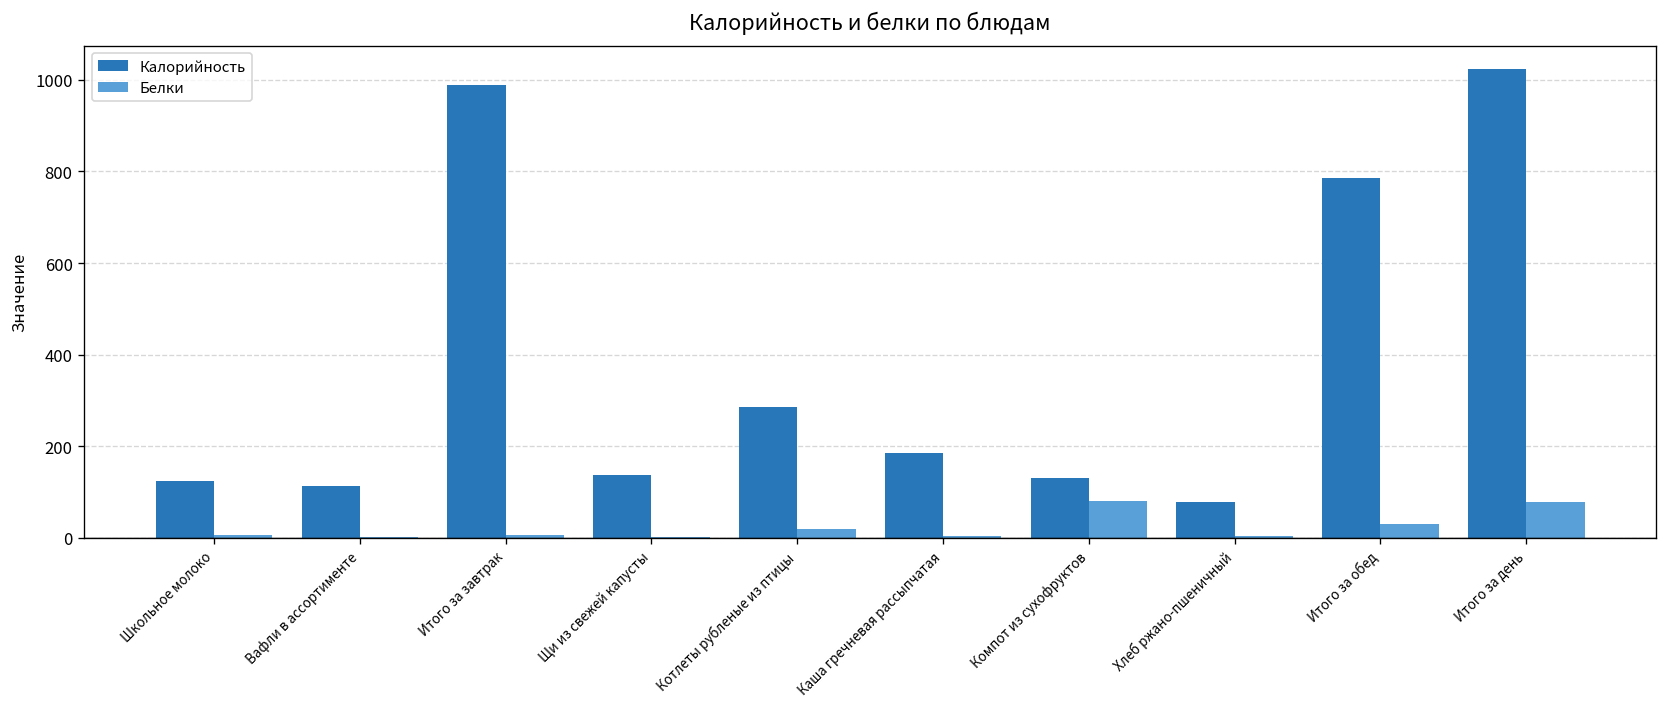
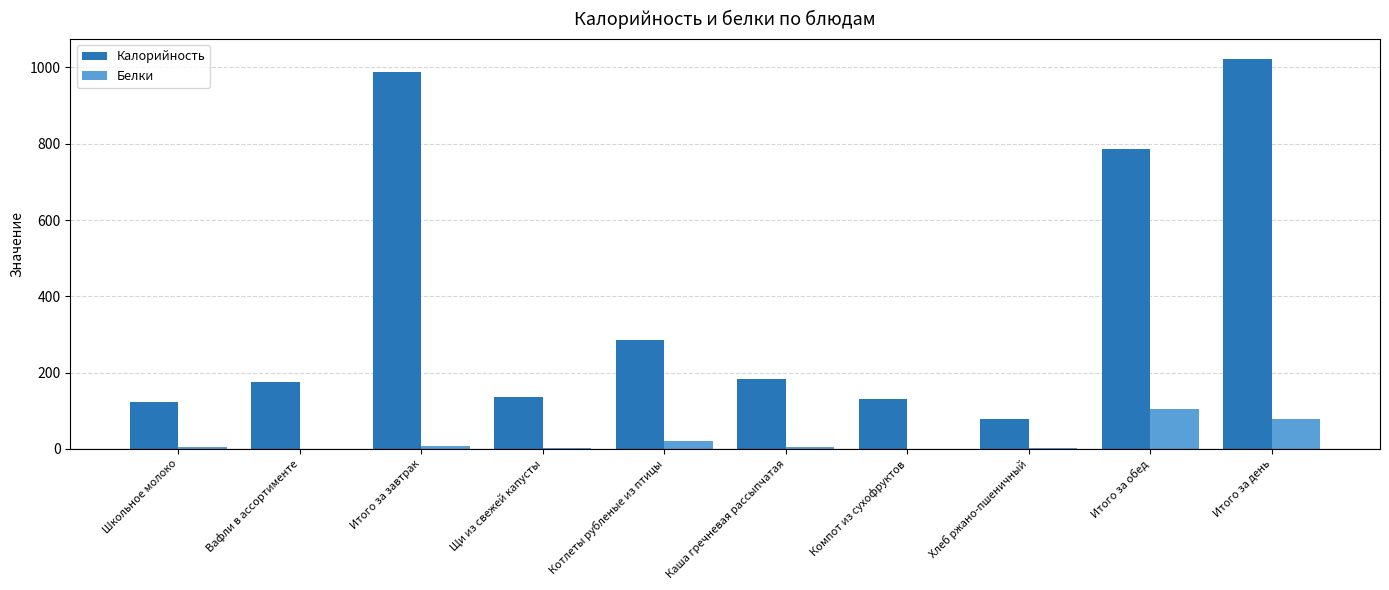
  {
    "Калорийность": {
      "Школьное молоко": 120,
-     "Вафли в ассортименте": 110,
+     "Вафли в ассортименте": 180,
      "Итого за завтрак": 990,
      "Щи из свежей капусты": 140,
      "Котлеты рубленые из птицы": 290,
      "Каша гречневая рассыпчатая": 180,
      "Компот из сухофруктов": 130,
      "Хлеб ржано-пшеничный": 80,
      "Итого за обед": 790,
      "Итого за день": 1020
    },
    "Белки": {
      "Итого за завтрак": 10,
      "Котлеты рубленые из птицы": 20,
-     "Компот из сухофруктов": 80,
-     "Итого за обед": 30,
+     "Компот из сухофруктов": 0,
+     "Итого за обед": 110,
      "Итого за день": 80
    }
  }
